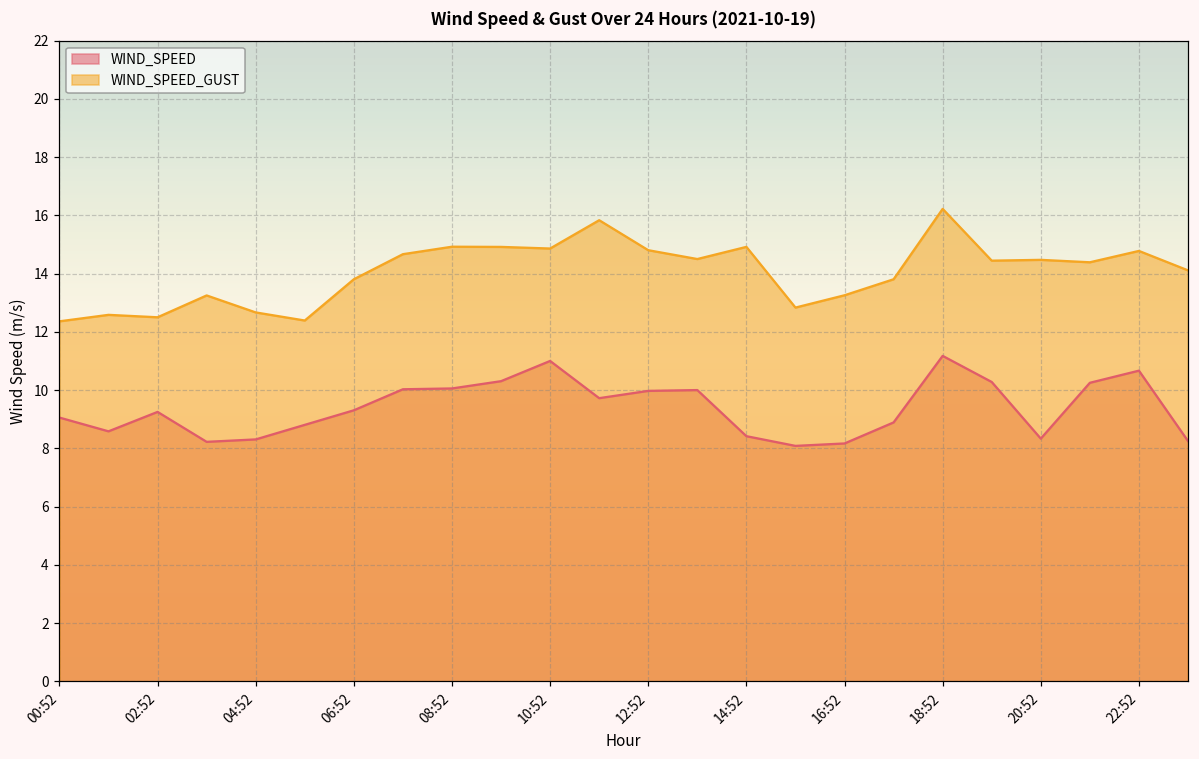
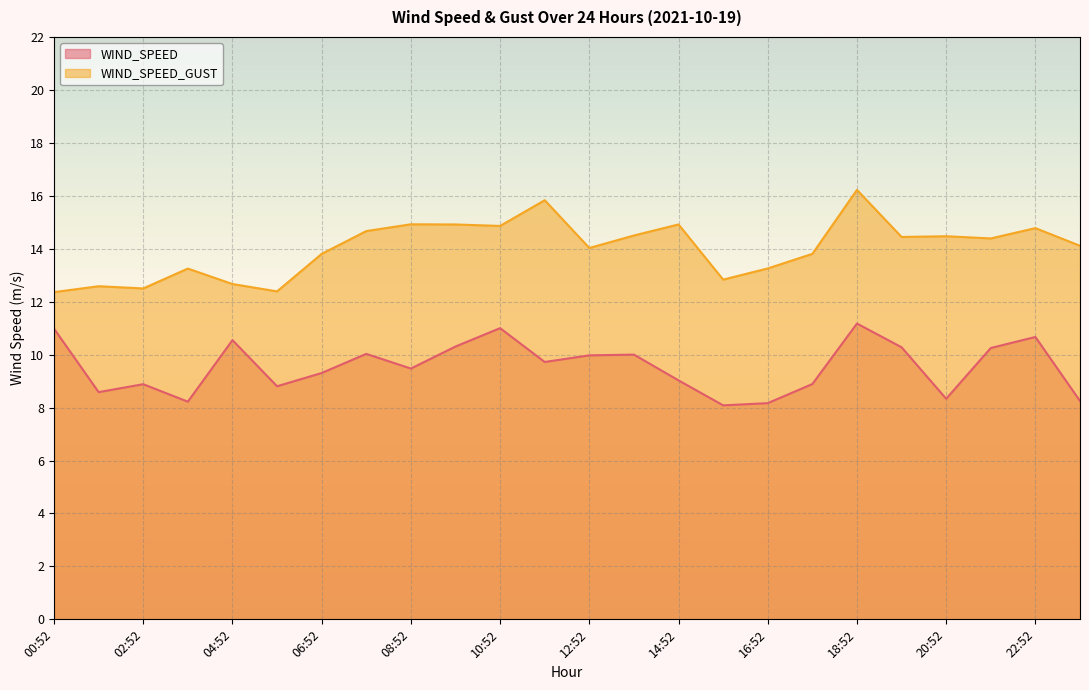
  {
    "WIND_SPEED": {
-     "00:52": 9.1,
-     "02:52": 9.2,
-     "04:52": 8.3,
+     "00:52": 11.0,
+     "02:52": 8.9,
+     "04:52": 10.5,
      "06:52": 9.3,
-     "08:52": 10.1,
+     "08:52": 9.5,
      "10:52": 11.0,
      "12:52": 10.0,
-     "14:52": 8.4,
+     "14:52": 9.0,
      "16:52": 8.2,
      "18:52": 11.2,
      "20:52": 8.3,
      "22:52": 10.7
    },
    "WIND_SPEED_GUST": {
      "00:52": 12.4,
      "02:52": 12.5,
      "04:52": 12.7,
      "06:52": 13.8,
      "08:52": 14.9,
      "10:52": 14.9,
-     "12:52": 14.8,
+     "12:52": 14.0,
      "14:52": 14.9,
      "16:52": 13.3,
      "18:52": 16.2,
      "20:52": 14.5,
      "22:52": 14.8
    }
  }
